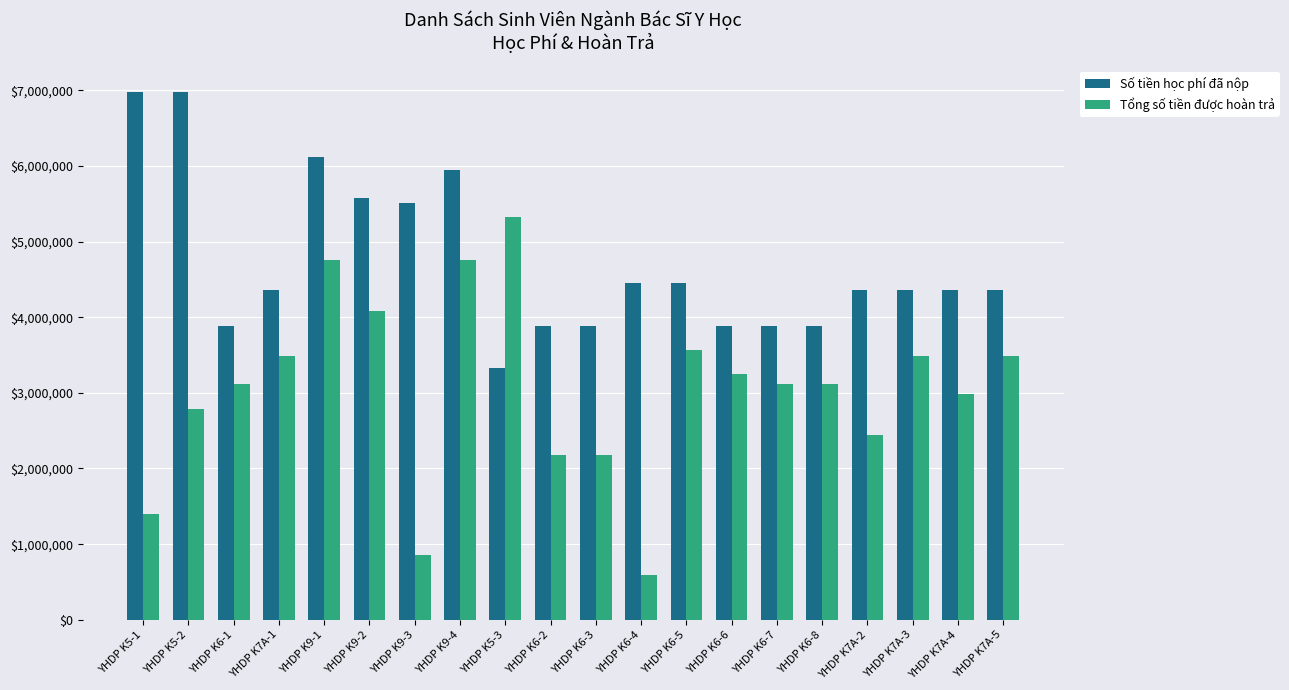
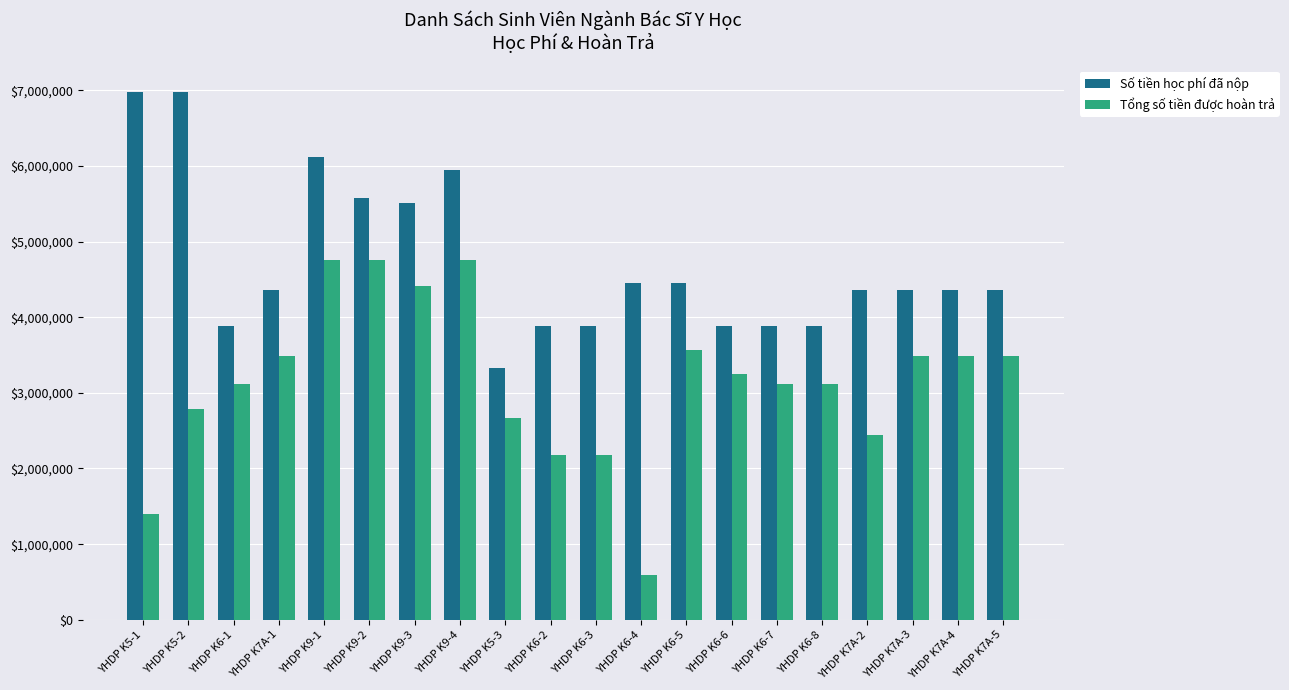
  {
    "Số tiền học phí đã nộp": {
      "YHDP K5-1": "$7,000,000",
      "YHDP K5-2": "$7,000,000",
      "YHDP K6-1": "$3,900,000",
      "YHDP K7A-1": "$4,400,000",
      "YHDP K9-1": "$6,100,000",
      "YHDP K9-2": "$5,600,000",
      "YHDP K9-3": "$5,500,000",
      "YHDP K9-4": "$5,900,000",
      "YHDP K5-3": "$3,300,000",
      "YHDP K6-2": "$3,900,000",
      "YHDP K6-3": "$3,900,000",
      "YHDP K6-4": "$4,400,000",
      "YHDP K6-5": "$4,400,000",
      "YHDP K6-6": "$3,900,000",
      "YHDP K6-7": "$3,900,000",
      "YHDP K6-8": "$3,900,000",
      "YHDP K7A-2": "$4,400,000",
      "YHDP K7A-3": "$4,400,000",
      "YHDP K7A-4": "$4,400,000",
      "YHDP K7A-5": "$4,400,000"
    },
    "Tổng số tiền được hoàn trả": {
      "YHDP K5-1": "$1,400,000",
      "YHDP K5-2": "$2,800,000",
      "YHDP K6-1": "$3,100,000",
      "YHDP K7A-1": "$3,500,000",
      "YHDP K9-1": "$4,800,000",
-     "YHDP K9-2": "$4,100,000",
-     "YHDP K9-3": "$900,000",
+     "YHDP K9-2": "$4,800,000",
+     "YHDP K9-3": "$4,400,000",
      "YHDP K9-4": "$4,800,000",
-     "YHDP K5-3": "$5,300,000",
+     "YHDP K5-3": "$2,700,000",
      "YHDP K6-2": "$2,200,000",
      "YHDP K6-3": "$2,200,000",
      "YHDP K6-4": "$600,000",
      "YHDP K6-5": "$3,600,000",
      "YHDP K6-6": "$3,200,000",
      "YHDP K6-7": "$3,100,000",
      "YHDP K6-8": "$3,100,000",
      "YHDP K7A-2": "$2,400,000",
      "YHDP K7A-3": "$3,500,000",
-     "YHDP K7A-4": "$3,000,000",
+     "YHDP K7A-4": "$3,500,000",
      "YHDP K7A-5": "$3,500,000"
    }
  }
